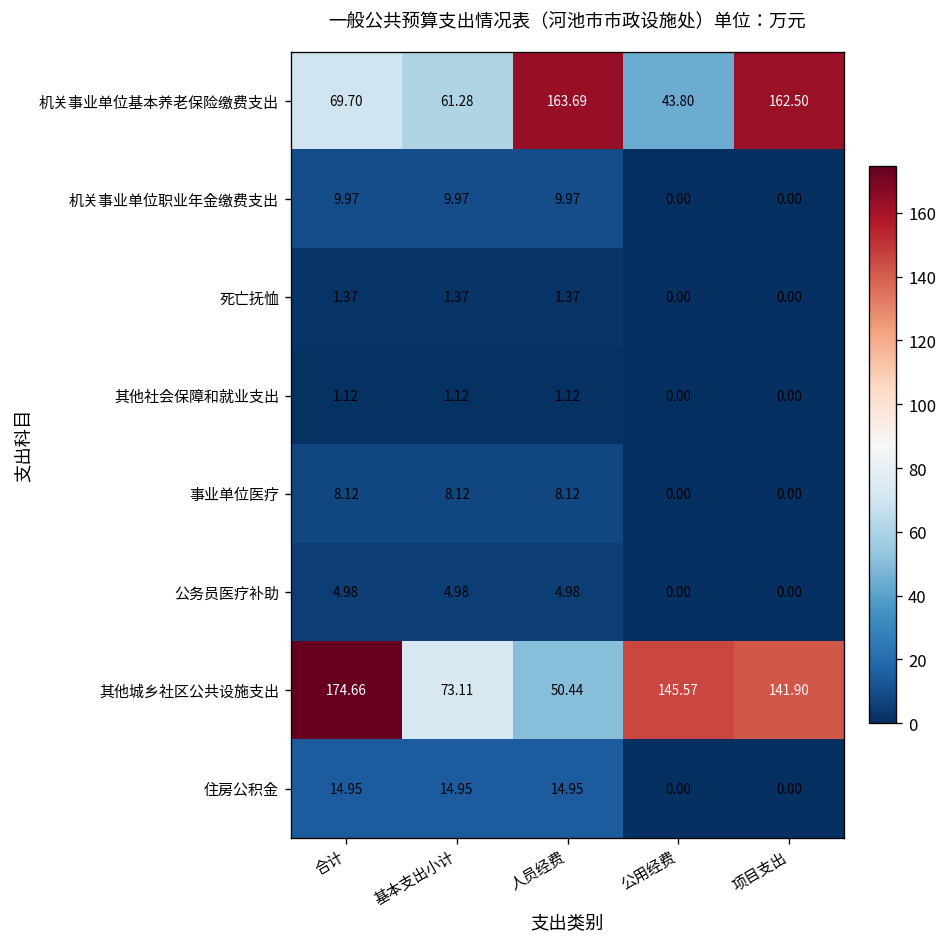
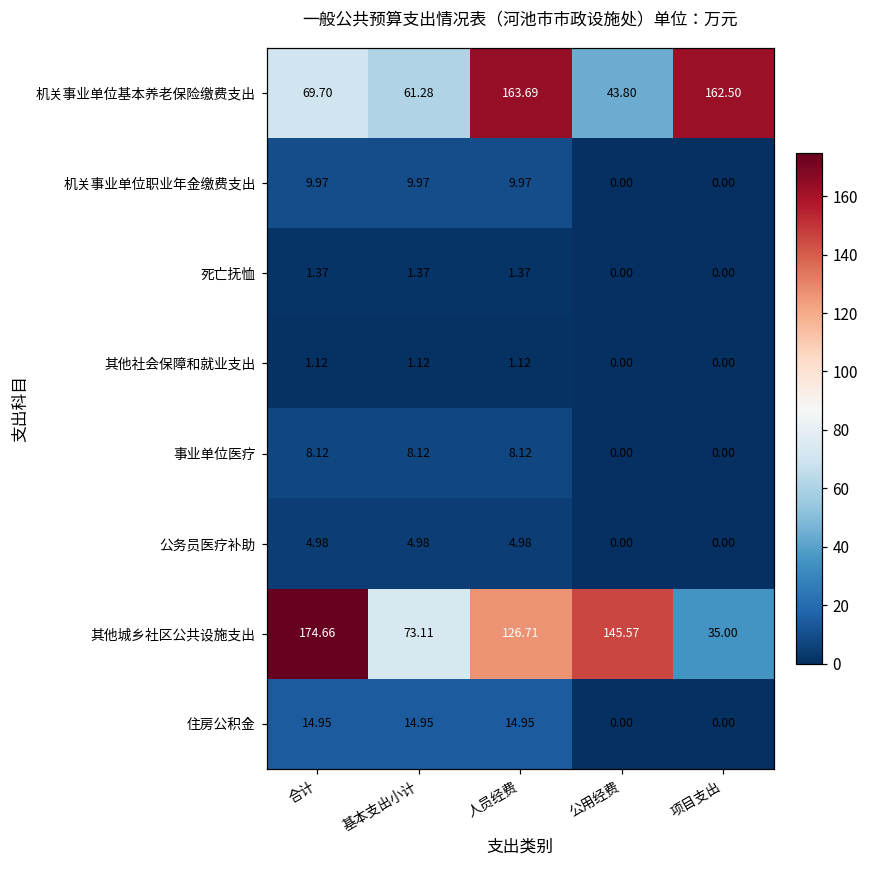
  {
    "机关事业单位基本养老保险缴费支出": {
      "合计": 69.70,
      "基本支出小计": 61.28,
      "人员经费": 163.69,
      "公用经费": 43.80,
      "项目支出": 162.50
    },
    "机关事业单位职业年金缴费支出": {
      "合计": 9.97,
      "基本支出小计": 9.97,
      "人员经费": 9.97,
      "公用经费": 0.00,
      "项目支出": 0.00
    },
    "死亡抚恤": {
      "合计": 1.37,
      "基本支出小计": 1.37,
      "人员经费": 1.37,
      "公用经费": 0.00,
      "项目支出": 0.00
    },
    "其他社会保障和就业支出": {
      "合计": 1.12,
      "基本支出小计": 1.12,
      "人员经费": 1.12,
      "公用经费": 0.00,
      "项目支出": 0.00
    },
    "事业单位医疗": {
      "合计": 8.12,
      "基本支出小计": 8.12,
      "人员经费": 8.12,
      "公用经费": 0.00,
      "项目支出": 0.00
    },
    "公务员医疗补助": {
      "合计": 4.98,
      "基本支出小计": 4.98,
      "人员经费": 4.98,
      "公用经费": 0.00,
      "项目支出": 0.00
    },
    "其他城乡社区公共设施支出": {
      "合计": 174.66,
      "基本支出小计": 73.11,
-     "人员经费": 50.44,
+     "人员经费": 126.71,
      "公用经费": 145.57,
-     "项目支出": 141.90
+     "项目支出": 35.00
    },
    "住房公积金": {
      "合计": 14.95,
      "基本支出小计": 14.95,
      "人员经费": 14.95,
      "公用经费": 0.00,
      "项目支出": 0.00
    }
  }
